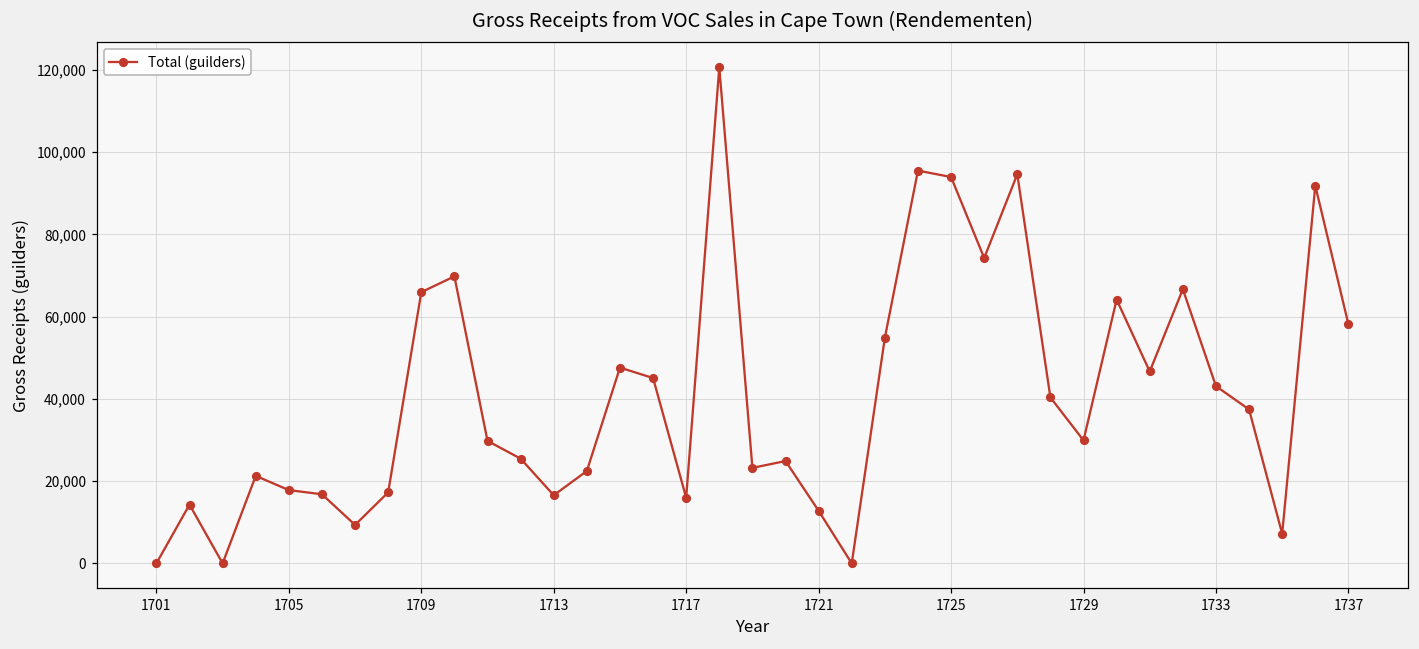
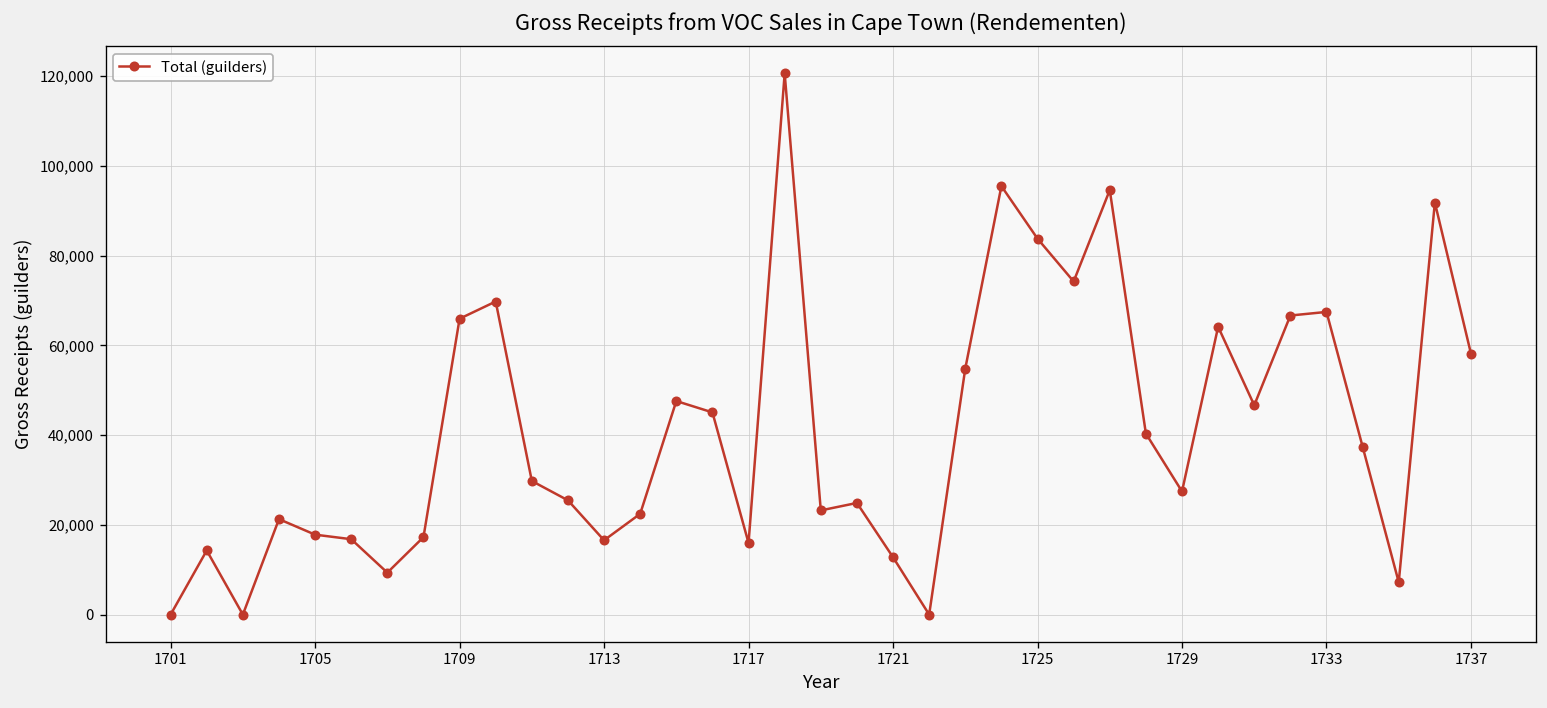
  {
    "1701": "0",
    "1705": "18,000",
    "1709": "66,000",
    "1713": "17,000",
    "1717": "16,000",
    "1721": "13,000",
-   "1725": "94,000",
-   "1729": "30,000",
-   "1733": "43,000",
+   "1725": "84,000",
+   "1729": "27,000",
+   "1733": "67,000",
    "1737": "58,000"
  }
